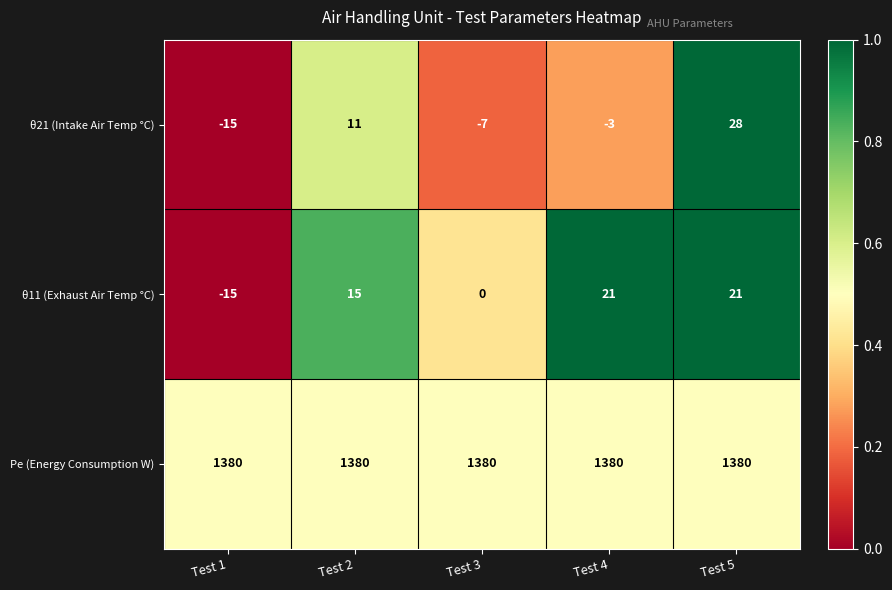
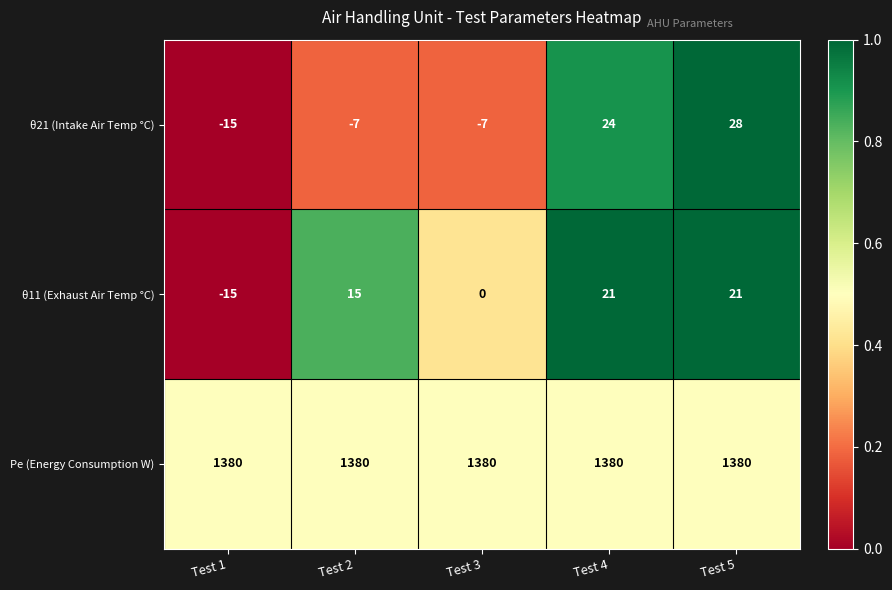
  {
    "θ21 (Intake Air Temp °C)": {
      "Test 1": -15,
-     "Test 2": 11,
+     "Test 2": -7,
      "Test 3": -7,
-     "Test 4": -3,
+     "Test 4": 24,
      "Test 5": 28
    },
    "θ11 (Exhaust Air Temp °C)": {
      "Test 1": -15,
      "Test 2": 15,
      "Test 3": 0,
      "Test 4": 21,
      "Test 5": 21
    },
    "Pe (Energy Consumption W)": {
      "Test 1": 1380,
      "Test 2": 1380,
      "Test 3": 1380,
      "Test 4": 1380,
      "Test 5": 1380
    }
  }
